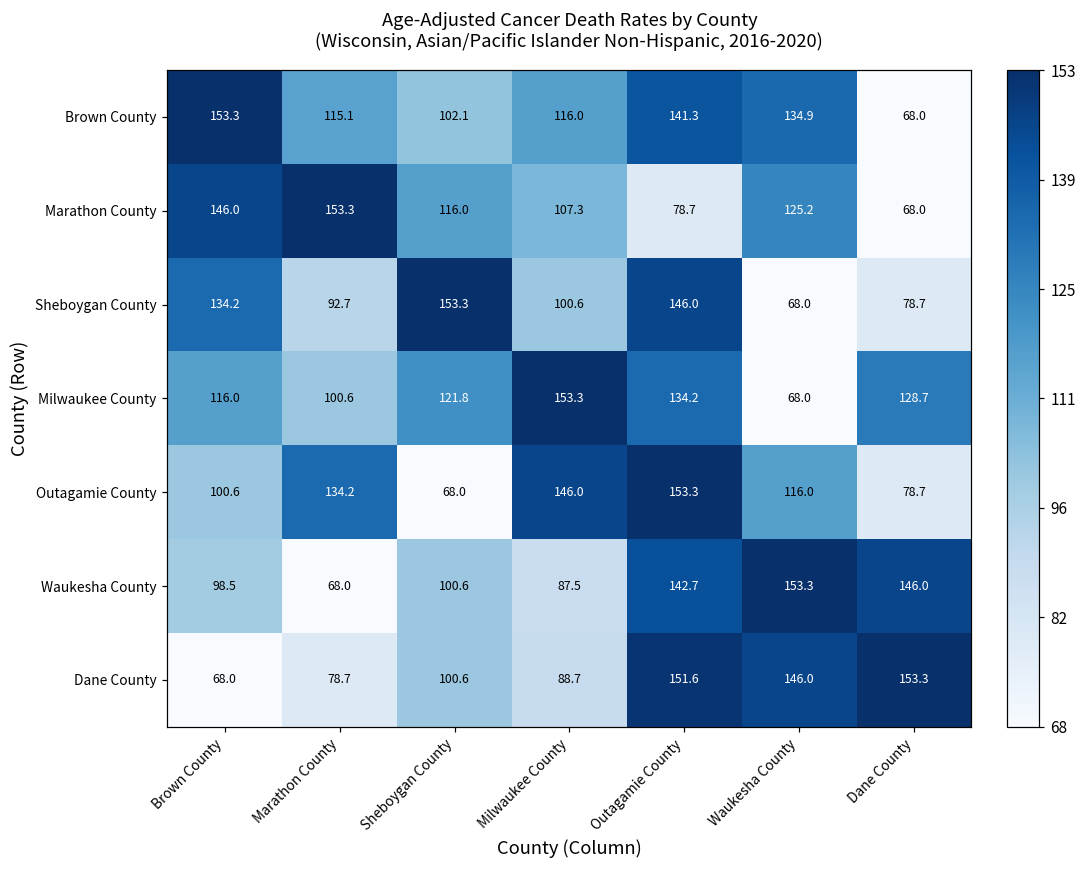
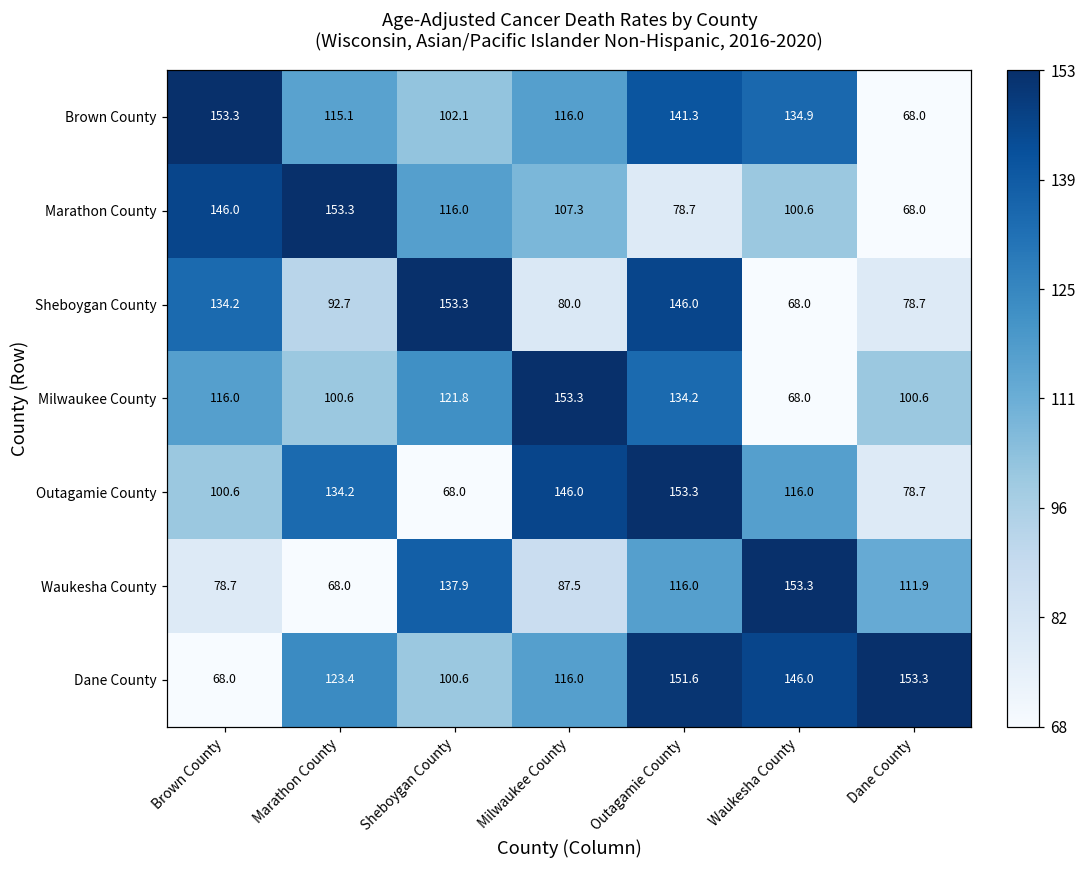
  {
    "Brown County": {
      "Brown County": 153.3,
      "Marathon County": 115.1,
      "Sheboygan County": 102.1,
      "Milwaukee County": 116.0,
      "Outagamie County": 141.3,
      "Waukesha County": 134.9,
      "Dane County": 68.0
    },
    "Marathon County": {
      "Brown County": 146.0,
      "Marathon County": 153.3,
      "Sheboygan County": 116.0,
      "Milwaukee County": 107.3,
      "Outagamie County": 78.7,
-     "Waukesha County": 125.2,
+     "Waukesha County": 100.6,
      "Dane County": 68.0
    },
    "Sheboygan County": {
      "Brown County": 134.2,
      "Marathon County": 92.7,
      "Sheboygan County": 153.3,
-     "Milwaukee County": 100.6,
+     "Milwaukee County": 80.0,
      "Outagamie County": 146.0,
      "Waukesha County": 68.0,
      "Dane County": 78.7
    },
    "Milwaukee County": {
      "Brown County": 116.0,
      "Marathon County": 100.6,
      "Sheboygan County": 121.8,
      "Milwaukee County": 153.3,
      "Outagamie County": 134.2,
      "Waukesha County": 68.0,
-     "Dane County": 128.7
+     "Dane County": 100.6
    },
    "Outagamie County": {
      "Brown County": 100.6,
      "Marathon County": 134.2,
      "Sheboygan County": 68.0,
      "Milwaukee County": 146.0,
      "Outagamie County": 153.3,
      "Waukesha County": 116.0,
      "Dane County": 78.7
    },
    "Waukesha County": {
-     "Brown County": 98.5,
+     "Brown County": 78.7,
      "Marathon County": 68.0,
-     "Sheboygan County": 100.6,
+     "Sheboygan County": 137.9,
      "Milwaukee County": 87.5,
-     "Outagamie County": 142.7,
+     "Outagamie County": 116.0,
      "Waukesha County": 153.3,
-     "Dane County": 146.0
+     "Dane County": 111.9
    },
    "Dane County": {
      "Brown County": 68.0,
-     "Marathon County": 78.7,
+     "Marathon County": 123.4,
      "Sheboygan County": 100.6,
-     "Milwaukee County": 88.7,
+     "Milwaukee County": 116.0,
      "Outagamie County": 151.6,
      "Waukesha County": 146.0,
      "Dane County": 153.3
    }
  }
